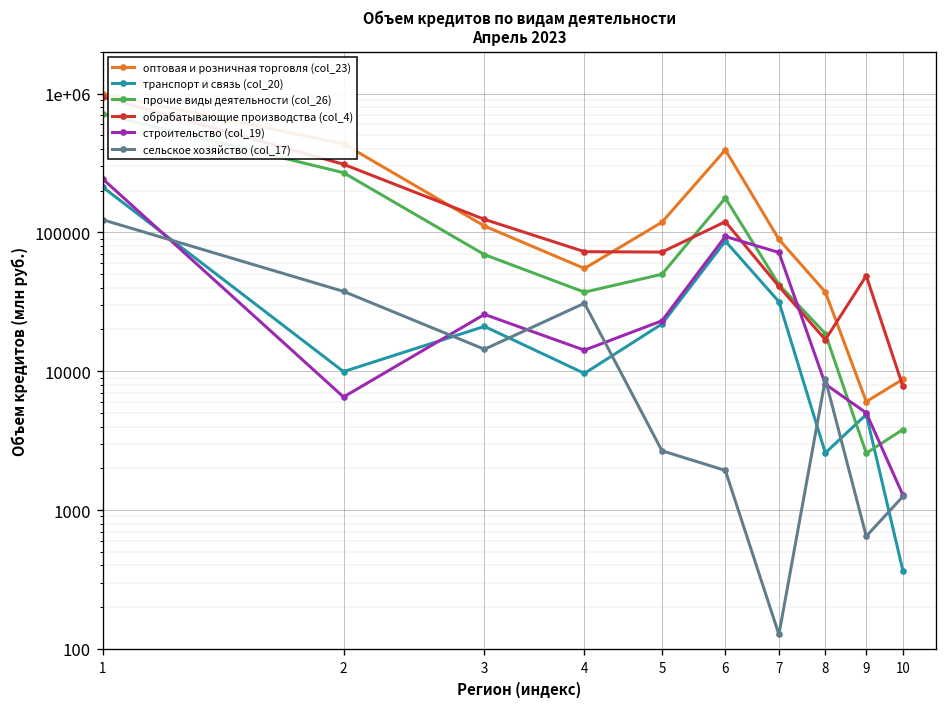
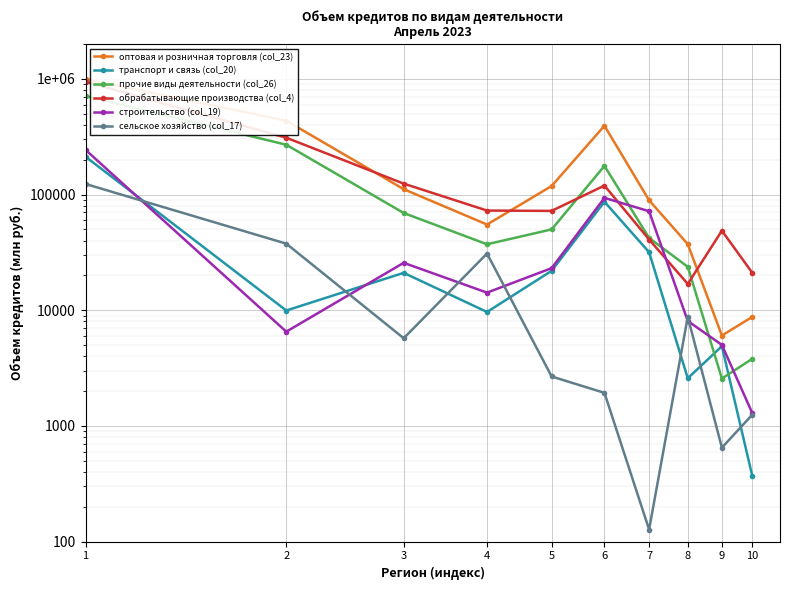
  {
    "оптовая и розничная торговля (col_23)": {
      "1": 1000000,
      "3": 110000,
      "4": 60000,
      "5": 120000,
      "6": 390000,
      "7": 90000,
      "8": 37000,
      "9": 6000,
      "10": 9000
    },
    "транспорт и связь (col_20)": {
      "1": 210000,
      "2": 10000,
      "3": 21000,
      "4": 10000,
      "5": 22000,
      "6": 90000,
      "7": 32000,
      "8": 2600,
      "10": 370
    },
    "прочие виды деятельности (col_26)": {
      "1": 700000,
      "2": 270000,
      "3": 70000,
      "4": 37000,
      "5": 50000,
      "6": 180000,
-     "8": 19000,
+     "8": 24000,
      "9": 2600,
      "10": 3800
    },
    "обрабатывающие производства (col_4)": {
      "1": 900000,
      "2": 310000,
      "3": 120000,
      "4": 70000,
      "5": 70000,
      "6": 120000,
      "8": 17000,
      "9": 49000,
-     "10": 8000
+     "10": 21000
    },
    "строительство (col_19)": {
      "1": 240000,
      "2": 7000,
      "3": 26000,
      "4": 14000,
      "5": 23000,
      "6": 90000,
      "7": 70000,
      "8": 8000
    },
    "сельское хозяйство (col_17)": {
      "1": 120000,
      "2": 38000,
-     "3": 14000,
+     "3": 6000,
      "4": 31000,
      "5": 2700,
      "6": 1900,
      "7": 130,
      "8": 9000,
      "9": 600
    }
  }
